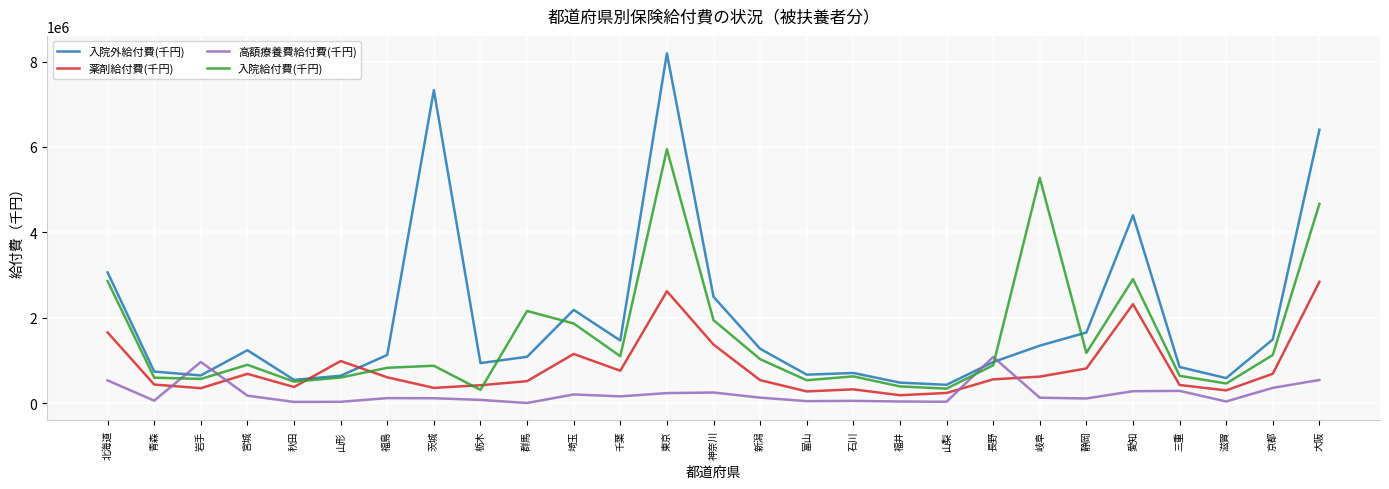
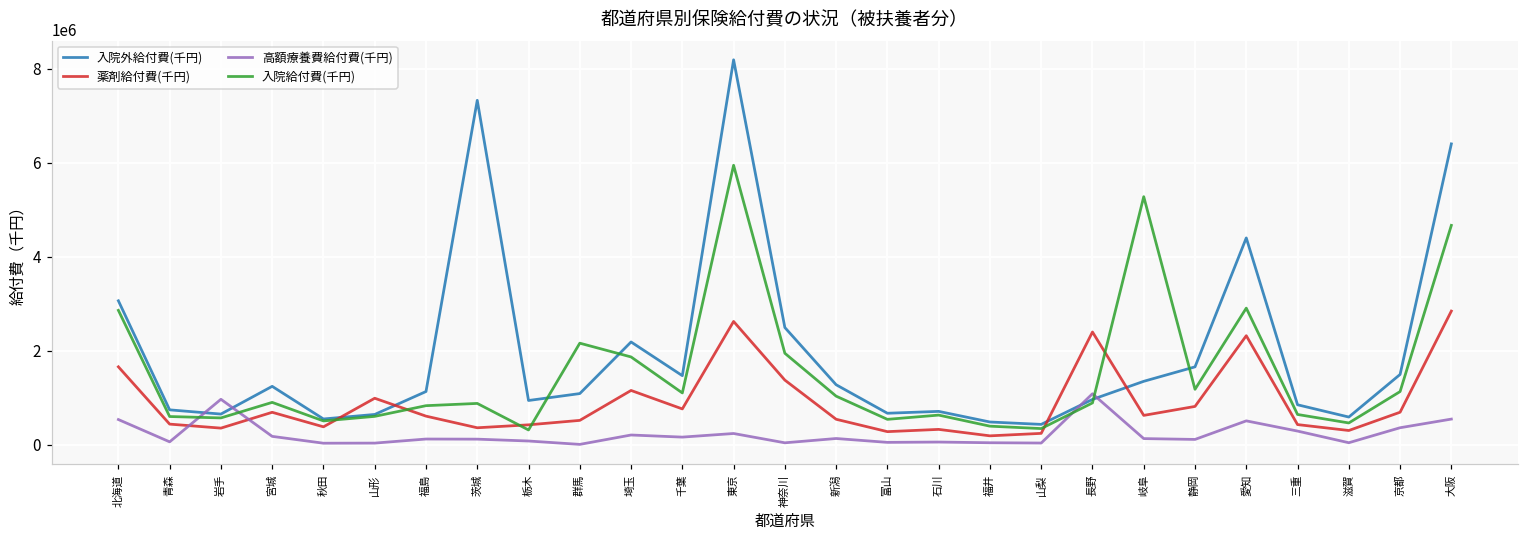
  {
    "入院外給付費(千円)": {
      "北海道": 3100000,
      "青森": 700000,
      "岩手": 600000,
      "宮城": 1200000,
      "福島": 1100000,
      "茨城": 7300000,
      "栃木": 900000,
      "群馬": 1100000,
      "埼玉": 2200000,
      "千葉": 1500000,
      "東京": 8200000,
      "神奈川": 2500000,
      "新潟": 1300000,
      "富山": 700000,
      "石川": 700000,
      "福井": 500000,
      "山梨": 400000,
      "長野": 1000000,
      "岐阜": 1300000,
      "静岡": 1700000,
      "愛知": 4400000,
      "三重": 800000,
      "滋賀": 600000,
      "京都": 1500000,
      "大阪": 6400000
    },
    "薬剤給付費(千円)": {
      "北海道": 1700000,
      "青森": 400000,
      "岩手": 400000,
      "宮城": 700000,
      "秋田": 400000,
      "山形": 1000000,
      "福島": 600000,
      "茨城": 400000,
      "栃木": 400000,
      "群馬": 500000,
      "埼玉": 1200000,
      "千葉": 800000,
      "東京": 2600000,
      "神奈川": 1400000,
      "新潟": 500000,
      "富山": 300000,
      "石川": 300000,
      "福井": 200000,
      "山梨": 200000,
-     "長野": 600000,
+     "長野": 2400000,
      "岐阜": 600000,
      "静岡": 800000,
      "愛知": 2300000,
      "三重": 400000,
      "滋賀": 300000,
      "京都": 700000,
      "大阪": 2800000
    },
    "高額療養費給付費(千円)": {
      "北海道": 500000,
      "青森": 100000,
      "岩手": 1000000,
      "宮城": 200000,
      "秋田": 0,
      "山形": 0,
      "福島": 100000,
      "茨城": 100000,
      "栃木": 100000,
      "群馬": 0,
      "埼玉": 200000,
      "千葉": 200000,
      "東京": 200000,
-     "神奈川": 200000,
+     "神奈川": 0,
      "新潟": 100000,
      "富山": 0,
      "石川": 100000,
      "福井": 0,
      "山梨": 0,
      "長野": 1100000,
      "岐阜": 100000,
      "静岡": 100000,
-     "愛知": 300000,
+     "愛知": 500000,
      "三重": 300000,
      "滋賀": 0,
      "京都": 400000,
      "大阪": 500000
    },
    "入院給付費(千円)": {
      "北海道": 2900000,
      "青森": 600000,
      "岩手": 600000,
      "宮城": 900000,
      "福島": 800000,
      "茨城": 900000,
      "栃木": 300000,
      "群馬": 2200000,
      "埼玉": 1900000,
      "千葉": 1100000,
      "東京": 5900000,
      "神奈川": 1900000,
      "新潟": 1000000,
      "富山": 500000,
      "石川": 600000,
      "福井": 400000,
      "山梨": 300000,
      "長野": 900000,
      "岐阜": 5300000,
      "静岡": 1200000,
      "愛知": 2900000,
      "三重": 600000,
      "滋賀": 500000,
      "京都": 1100000,
      "大阪": 4700000
    }
  }
